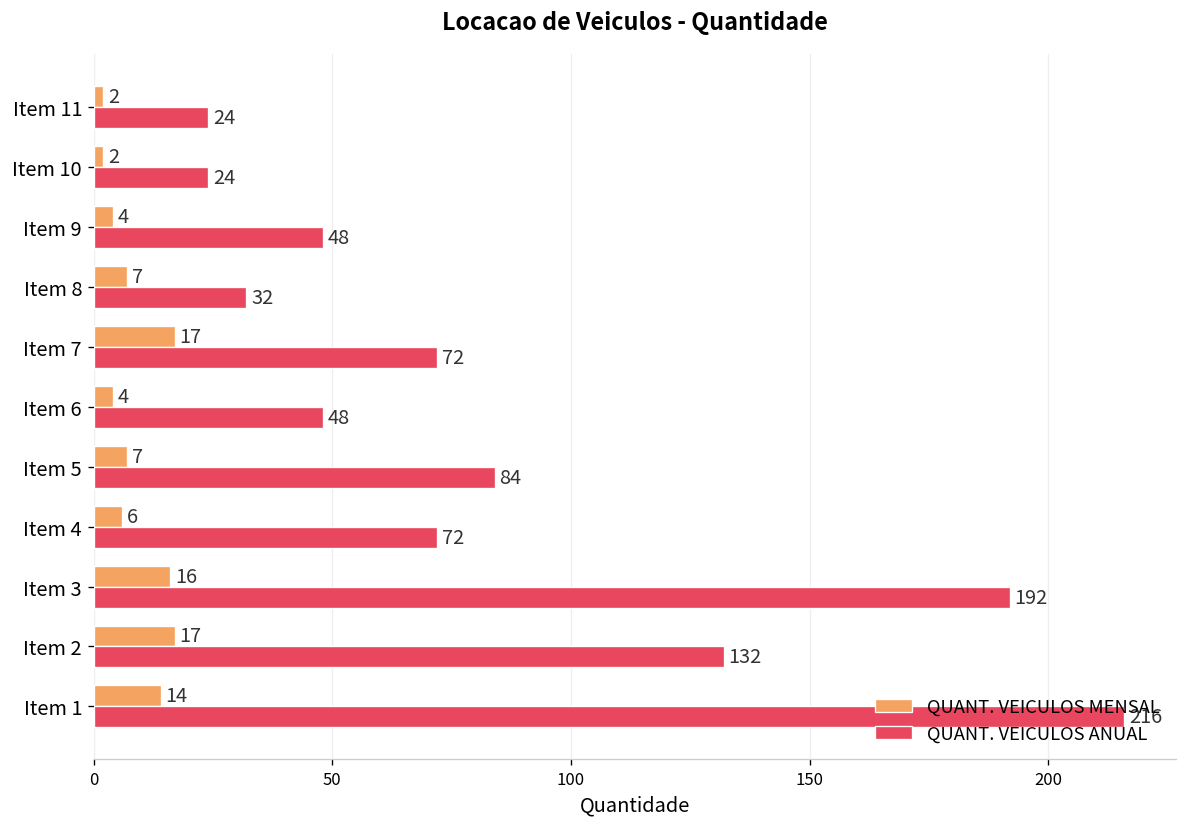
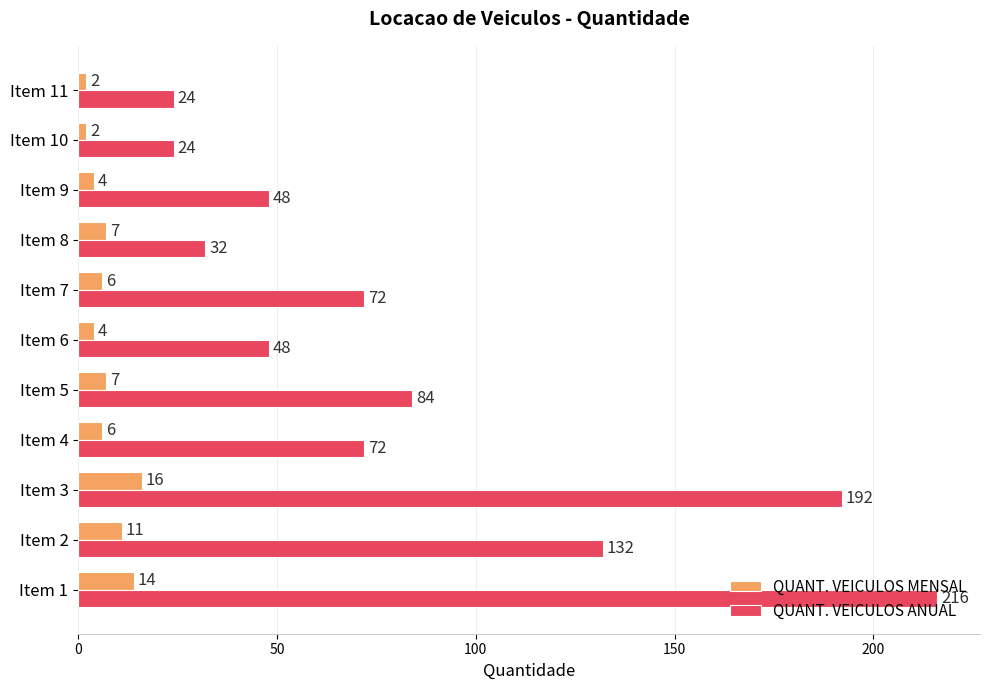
  {
    "QUANT. VEICULOS MENSAL": {
      "Item 11": 2,
      "Item 10": 2,
      "Item 9": 4,
      "Item 8": 7,
-     "Item 7": 17,
+     "Item 7": 6,
      "Item 6": 4,
      "Item 5": 7,
      "Item 4": 6,
      "Item 3": 16,
-     "Item 2": 17,
+     "Item 2": 11,
      "Item 1": 14
    },
    "QUANT. VEICULOS ANUAL": {
      "Item 11": 24,
      "Item 10": 24,
      "Item 9": 48,
      "Item 8": 32,
      "Item 7": 72,
      "Item 6": 48,
      "Item 5": 84,
      "Item 4": 72,
      "Item 3": 192,
      "Item 2": 132,
      "Item 1": 216
    }
  }
